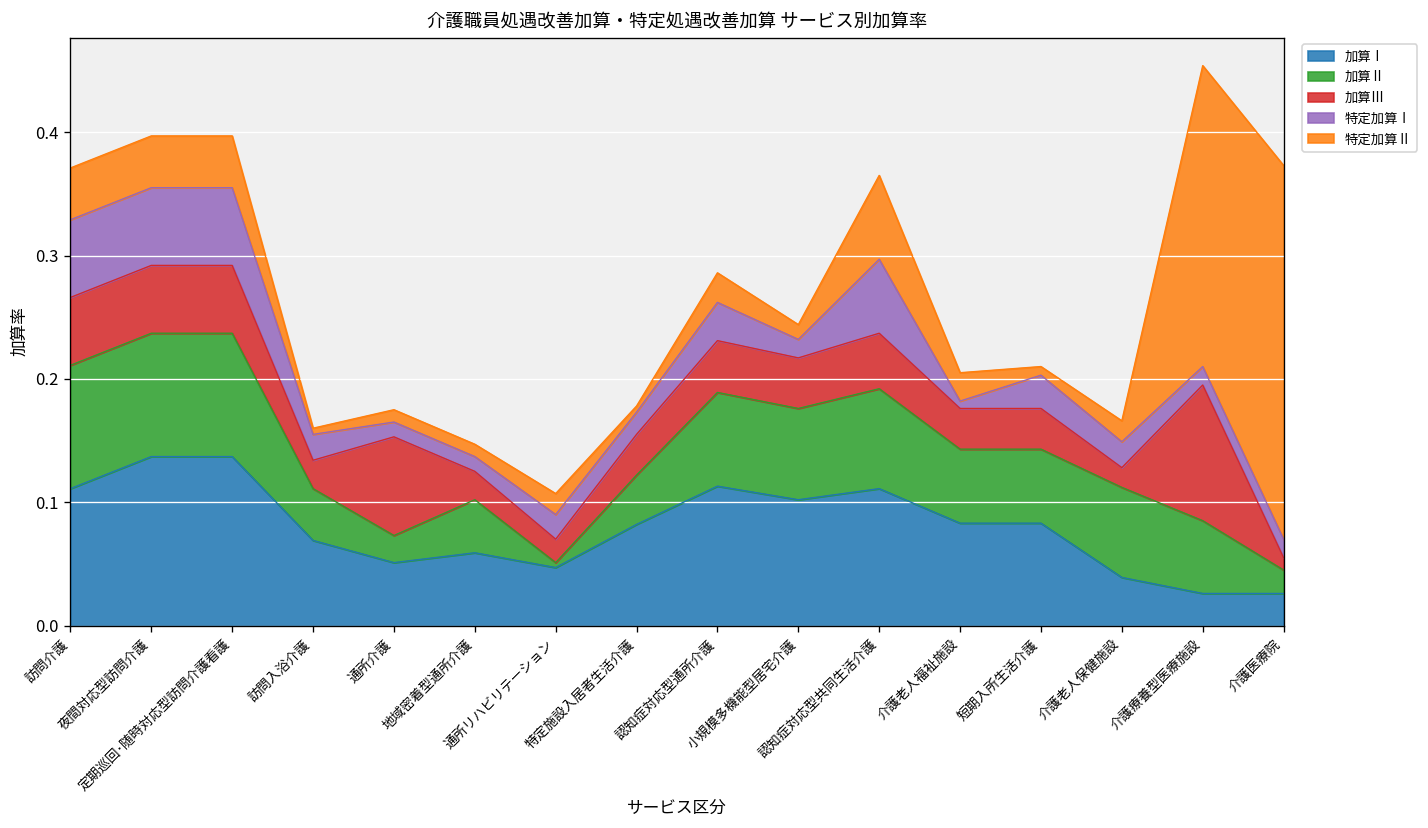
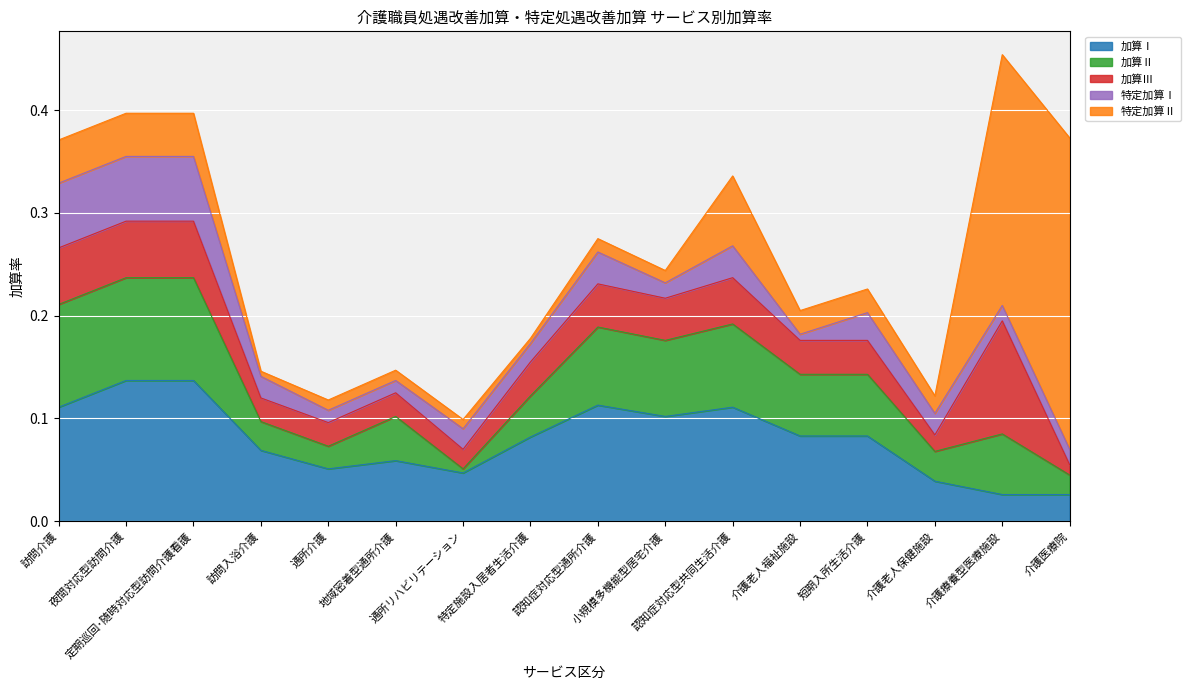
  {
    "加算Ⅰ": {
      "訪問介護": 0.111,
      "夜間対応型訪問介護": 0.137,
      "定期巡回･随時対応型訪問介護看護": 0.137,
      "訪問入浴介護": 0.069,
      "通所介護": 0.051,
      "地域密着型通所介護": 0.059,
      "通所リハビリテーション": 0.047,
      "特定施設入居者生活介護": 0.082,
      "認知症対応型通所介護": 0.113,
      "小規模多機能型居宅介護": 0.102,
      "認知症対応型共同生活介護": 0.111,
      "介護老人福祉施設": 0.083,
      "短期入所生活介護": 0.083,
      "介護老人保健施設": 0.039,
      "介護療養型医療施設": 0.026,
      "介護医療院": 0.026
    },
    "加算Ⅱ": {
      "訪問介護": 0.100,
      "夜間対応型訪問介護": 0.100,
      "定期巡回･随時対応型訪問介護看護": 0.100,
-     "訪問入浴介護": 0.042,
+     "訪問入浴介護": 0.028,
      "通所介護": 0.022,
      "地域密着型通所介護": 0.043,
      "通所リハビリテーション": 0.004,
      "特定施設入居者生活介護": 0.040,
      "認知症対応型通所介護": 0.076,
      "小規模多機能型居宅介護": 0.074,
      "認知症対応型共同生活介護": 0.081,
      "介護老人福祉施設": 0.060,
      "短期入所生活介護": 0.060,
-     "介護老人保健施設": 0.073,
+     "介護老人保健施設": 0.029,
      "介護療養型医療施設": 0.059,
      "介護医療院": 0.019
    },
    "加算Ⅲ": {
      "訪問介護": 0.055,
      "夜間対応型訪問介護": 0.055,
      "定期巡回･随時対応型訪問介護看護": 0.055,
      "訪問入浴介護": 0.023,
-     "通所介護": 0.080,
+     "通所介護": 0.023,
      "地域密着型通所介護": 0.023,
      "通所リハビリテーション": 0.019,
      "特定施設入居者生活介護": 0.033,
      "認知症対応型通所介護": 0.042,
      "小規模多機能型居宅介護": 0.041,
      "認知症対応型共同生活介護": 0.045,
      "介護老人福祉施設": 0.033,
      "短期入所生活介護": 0.033,
      "介護老人保健施設": 0.016,
      "介護療養型医療施設": 0.110,
      "介護医療院": 0.010
    },
    "特定加算Ⅰ": {
      "訪問介護": 0.063,
      "夜間対応型訪問介護": 0.063,
      "定期巡回･随時対応型訪問介護看護": 0.063,
      "訪問入浴介護": 0.021,
      "通所介護": 0.012,
      "地域密着型通所介護": 0.012,
      "通所リハビリテーション": 0.020,
      "特定施設入居者生活介護": 0.018,
      "認知症対応型通所介護": 0.031,
      "小規模多機能型居宅介護": 0.015,
-     "認知症対応型共同生活介護": 0.060,
+     "認知症対応型共同生活介護": 0.031,
      "介護老人福祉施設": 0.006,
      "短期入所生活介護": 0.027,
      "介護老人保健施設": 0.021,
      "介護療養型医療施設": 0.015,
      "介護医療院": 0.015
    },
    "特定加算Ⅱ": {
      "訪問介護": 0.042,
      "夜間対応型訪問介護": 0.042,
      "定期巡回･随時対応型訪問介護看護": 0.042,
      "訪問入浴介護": 0.005,
      "通所介護": 0.010,
      "地域密着型通所介護": 0.010,
-     "通所リハビリテーション": 0.017,
+     "通所リハビリテーション": 0.009,
      "特定施設入居者生活介護": 0.005,
-     "認知症対応型通所介護": 0.024,
+     "認知症対応型通所介護": 0.013,
      "小規模多機能型居宅介護": 0.012,
      "認知症対応型共同生活介護": 0.068,
      "介護老人福祉施設": 0.023,
-     "短期入所生活介護": 0.007,
+     "短期入所生活介護": 0.023,
      "介護老人保健施設": 0.017,
      "介護療養型医療施設": 0.244,
      "介護医療院": 0.303
    }
  }
